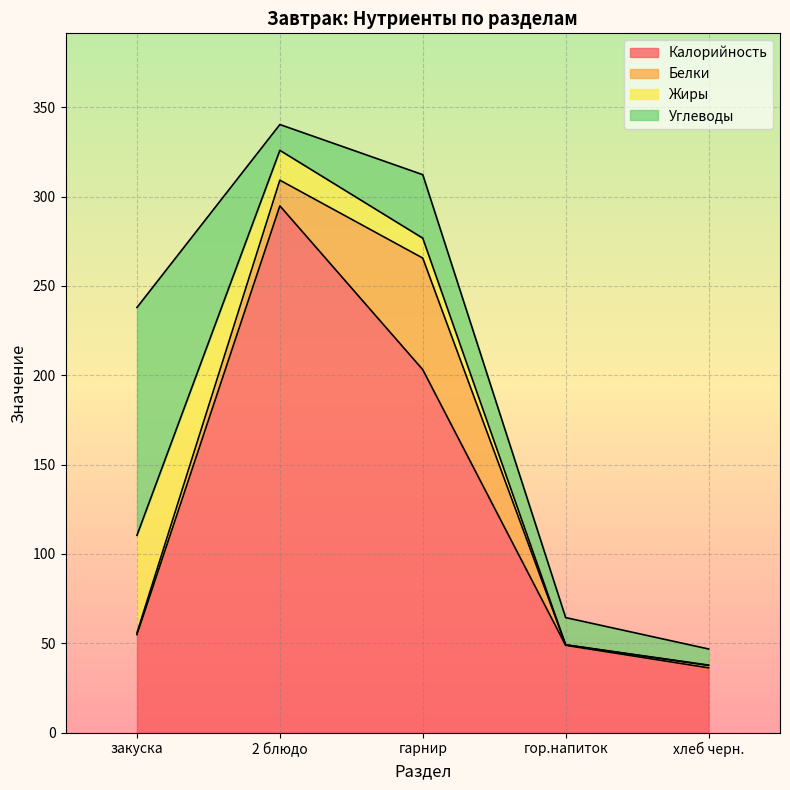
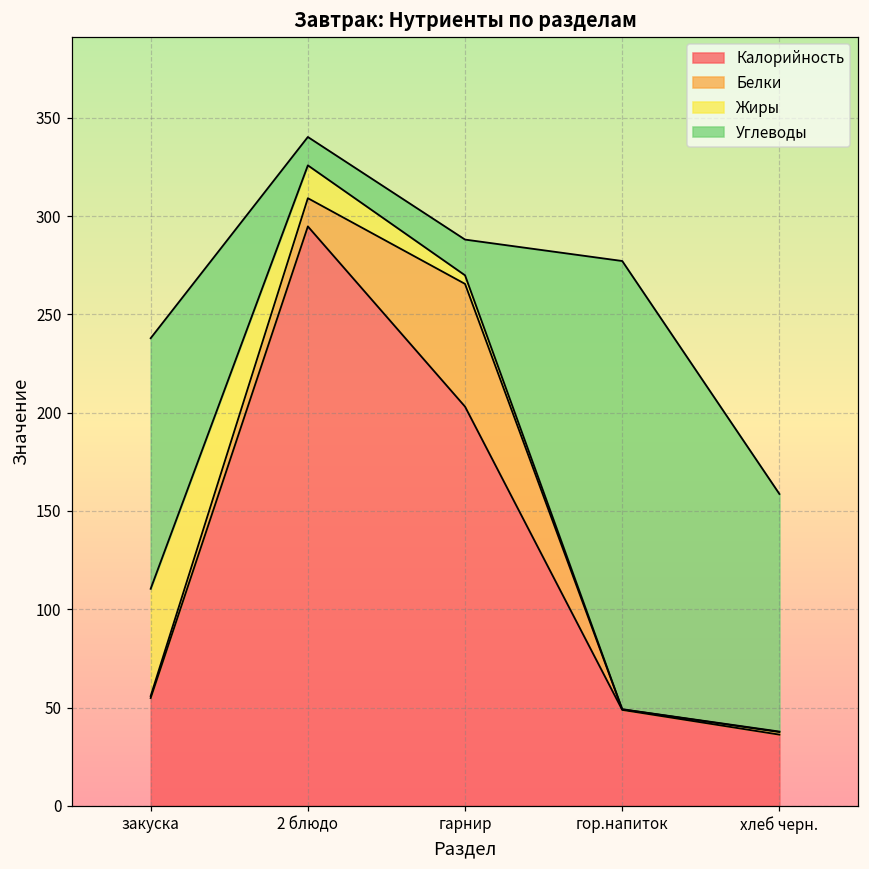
  {
    "Калорийность": {
      "2 блюдо": 295,
      "гарнир": 203
    },
    "Белки": {
      "2 блюдо": 14,
      "гарнир": 62
    },
    "Жиры": {
      "закуска": 55,
      "2 блюдо": 17,
-     "гарнир": 11
+     "гарнир": 4
    },
    "Углеводы": {
      "закуска": 128,
      "2 блюдо": 14,
-     "гарнир": 36,
-     "гор.напиток": 15,
-     "хлеб черн.": 9
+     "гарнир": 18,
+     "гор.напиток": 228,
+     "хлеб черн.": 121
    }
  }
